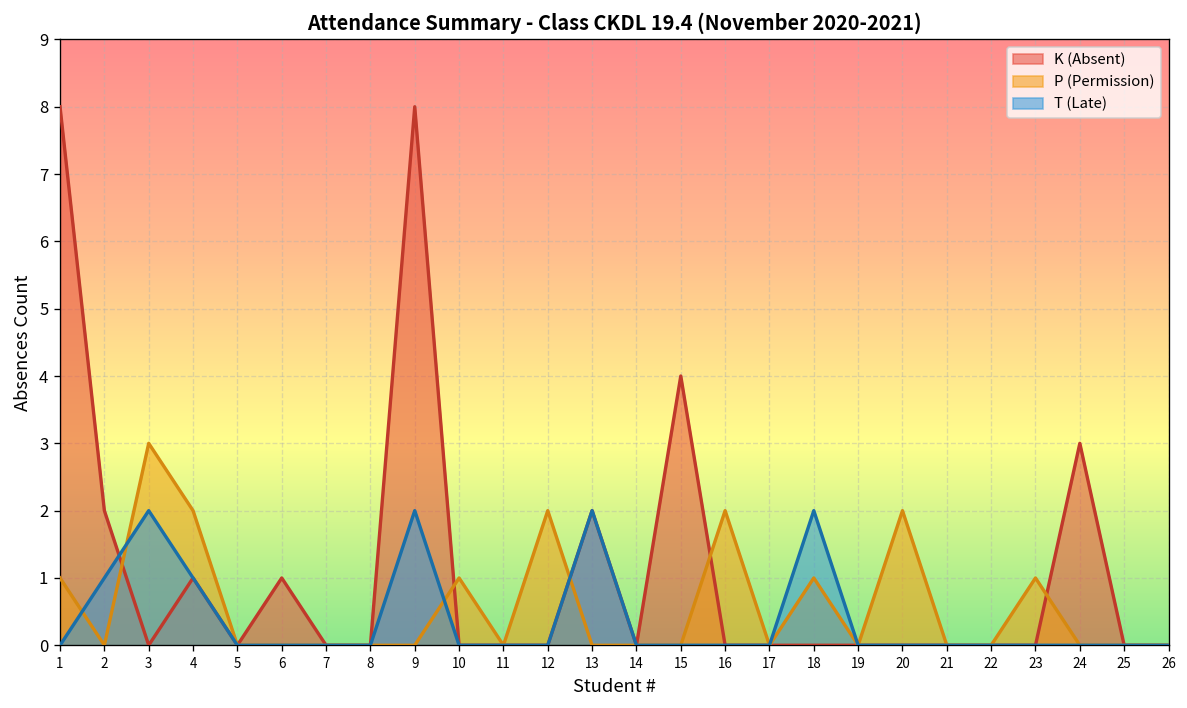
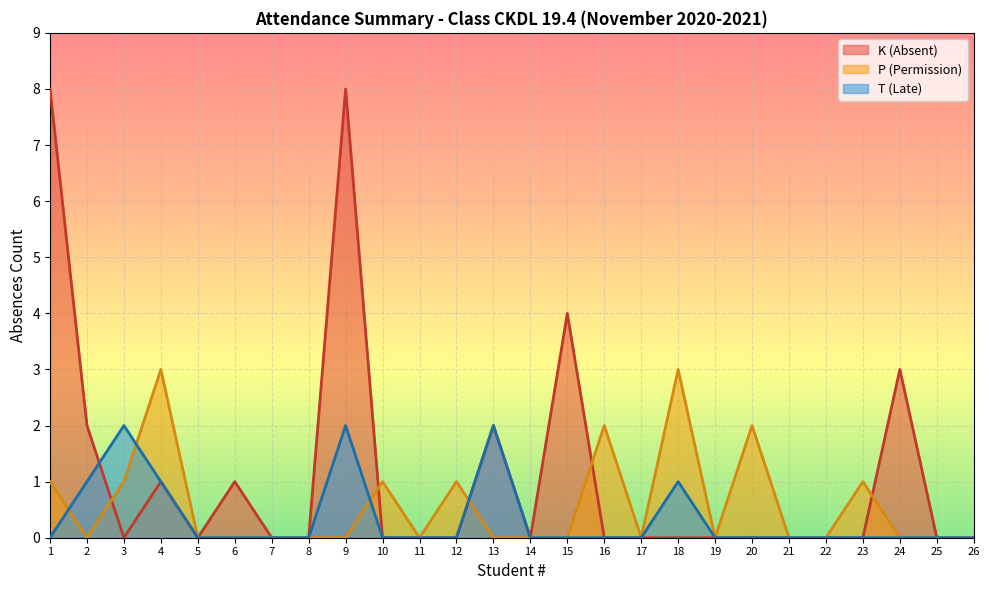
  {
    "K (Absent)": {
      "1": 8,
      "2": 2,
      "3": 0,
      "6": 1,
      "9": 8,
      "15": 4,
      "18": 0,
      "24": 3
    },
    "P (Permission)": {
      "1": 1,
      "2": 0,
-     "3": 3,
-     "4": 2,
+     "3": 1,
+     "4": 3,
      "9": 0,
      "10": 1,
-     "12": 2,
+     "12": 1,
      "13": 0,
      "16": 2,
-     "18": 1,
+     "18": 3,
      "20": 2,
      "23": 1
    },
    "T (Late)": {
      "1": 0,
      "2": 1,
      "3": 2,
      "9": 2,
-     "18": 2
+     "18": 1
    }
  }
